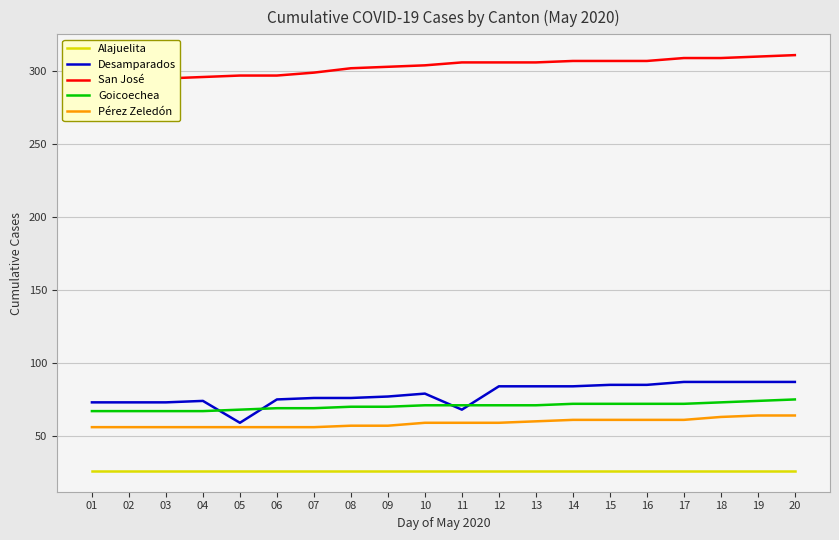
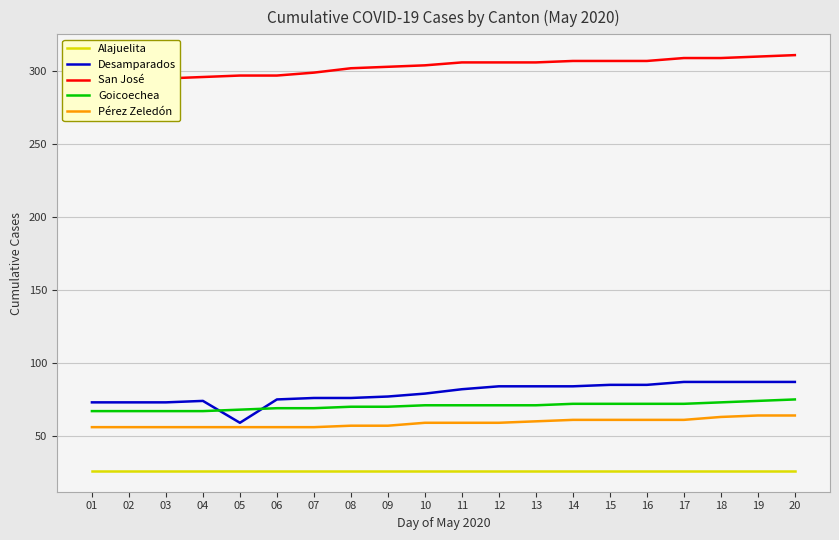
  {
    "Alajuelita": {
      "01": 26,
      "02": 26,
      "03": 26,
      "04": 26,
      "05": 26,
      "06": 26,
      "07": 26,
      "08": 26,
      "09": 26,
      "10": 26,
      "11": 26,
      "12": 26,
      "13": 26,
      "14": 26,
      "15": 26,
      "16": 26,
      "17": 26,
      "18": 26,
      "19": 26,
      "20": 26
    },
    "Desamparados": {
      "01": 73,
      "02": 73,
      "03": 73,
      "04": 74,
      "05": 59,
      "06": 75,
      "07": 76,
      "08": 76,
      "09": 77,
      "10": 79,
-     "11": 68,
+     "11": 82,
      "12": 84,
      "13": 84,
      "14": 84,
      "15": 85,
      "16": 85,
      "17": 87,
      "18": 87,
      "19": 87,
      "20": 87
    },
    "San José": {
      "04": 296,
      "05": 297,
      "06": 297,
      "07": 299,
      "08": 302,
      "09": 303,
      "10": 304,
      "11": 306,
      "12": 306,
      "13": 306,
      "14": 307,
      "15": 307,
      "16": 307,
      "17": 309,
      "18": 309,
      "19": 310,
      "20": 311
    },
    "Goicoechea": {
      "01": 67,
      "02": 67,
      "03": 67,
      "04": 67,
      "05": 68,
      "06": 69,
      "07": 69,
      "08": 70,
      "09": 70,
      "10": 71,
      "11": 71,
      "12": 71,
      "13": 71,
      "14": 72,
      "15": 72,
      "16": 72,
      "17": 72,
      "18": 73,
      "19": 74,
      "20": 75
    },
    "Pérez Zeledón": {
      "01": 56,
      "02": 56,
      "03": 56,
      "04": 56,
      "05": 56,
      "06": 56,
      "07": 56,
      "08": 57,
      "09": 57,
      "10": 59,
      "11": 59,
      "12": 59,
      "13": 60,
      "14": 61,
      "15": 61,
      "16": 61,
      "17": 61,
      "18": 63,
      "19": 64,
      "20": 64
    }
  }
